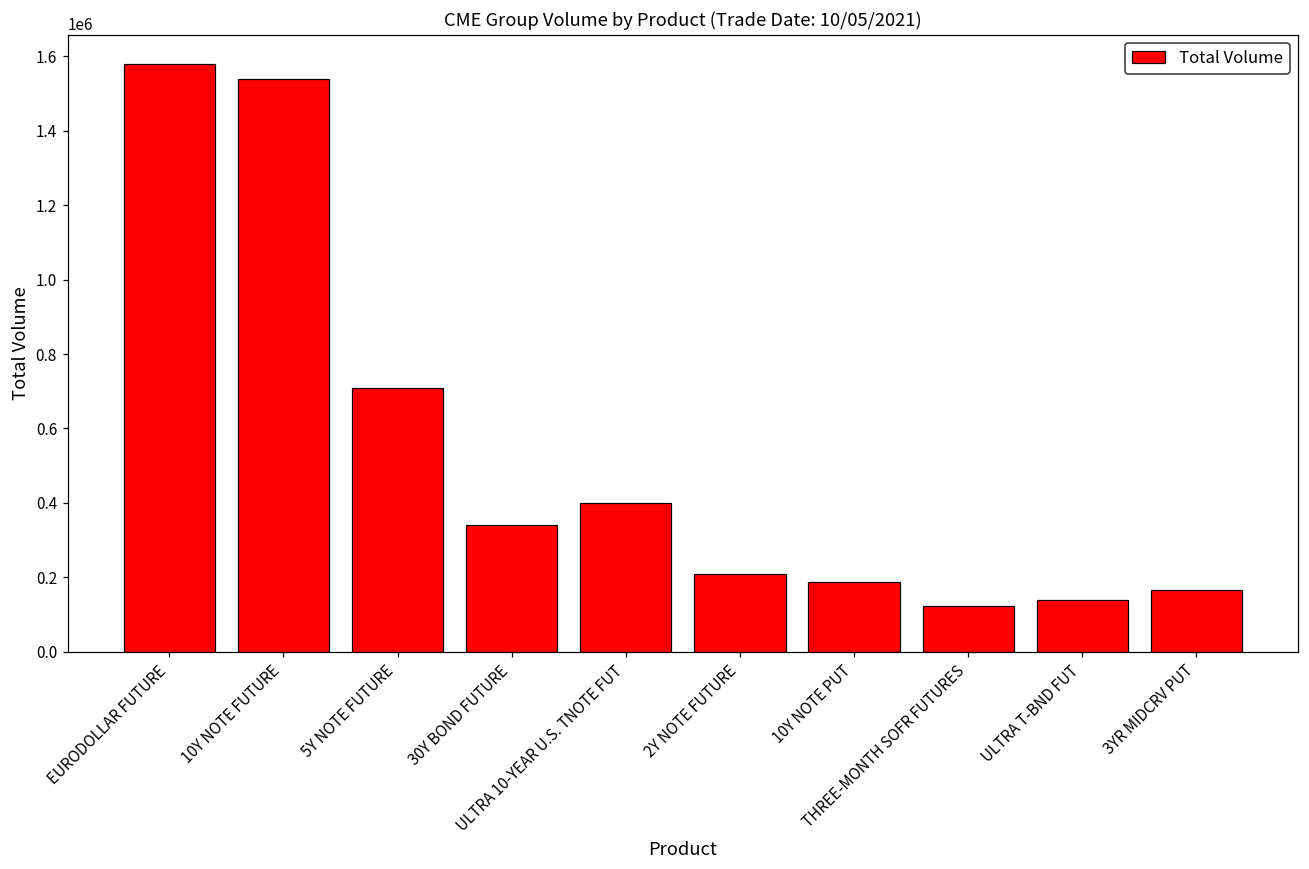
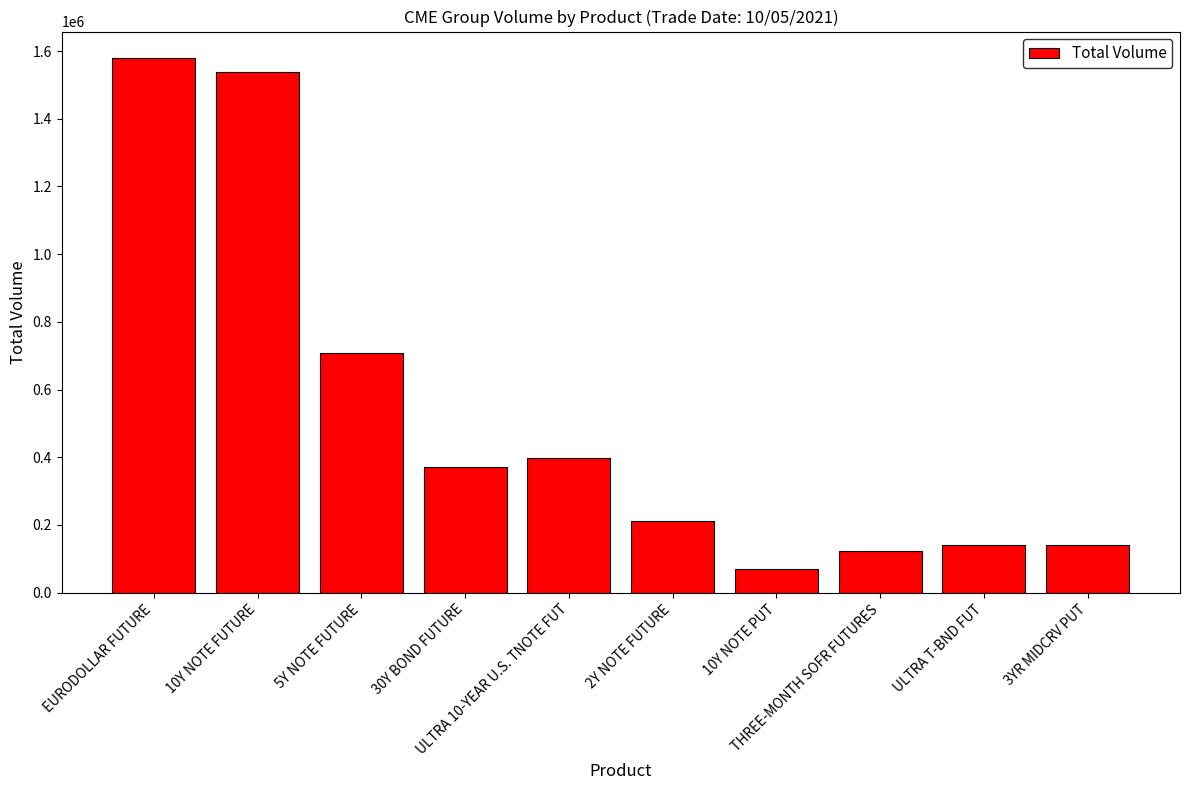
  {
    "EURODOLLAR FUTURE": 1580000,
    "10Y NOTE FUTURE": 1540000,
    "5Y NOTE FUTURE": 710000,
-   "30Y BOND FUTURE": 340000,
+   "30Y BOND FUTURE": 370000,
    "ULTRA 10-YEAR U.S. TNOTE FUT": 400000,
    "2Y NOTE FUTURE": 210000,
-   "10Y NOTE PUT": 190000,
+   "10Y NOTE PUT": 70000,
    "THREE-MONTH SOFR FUTURES": 120000,
    "ULTRA T-BND FUT": 140000,
-   "3YR MIDCRV PUT": 170000
+   "3YR MIDCRV PUT": 140000
  }
